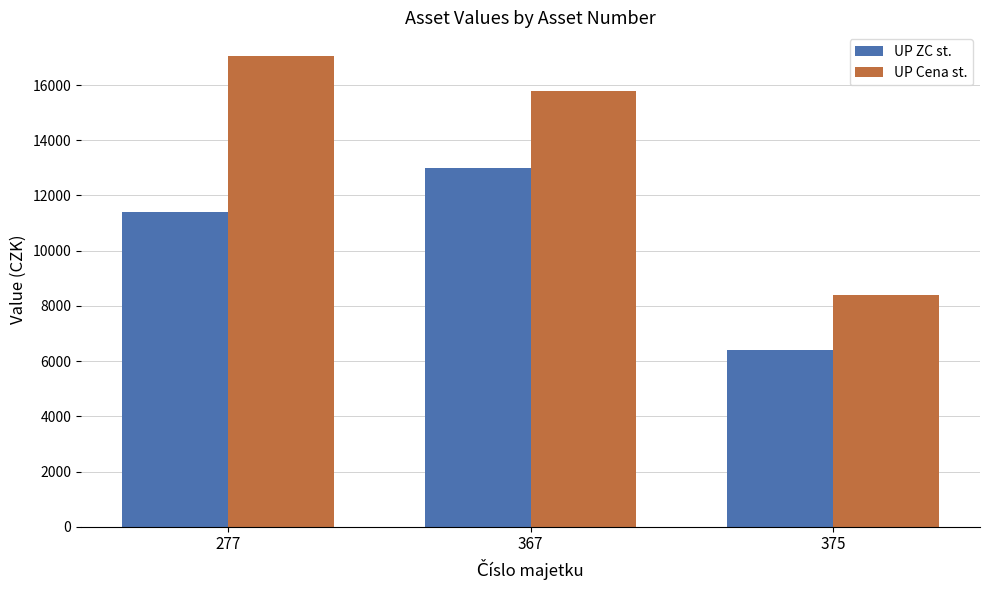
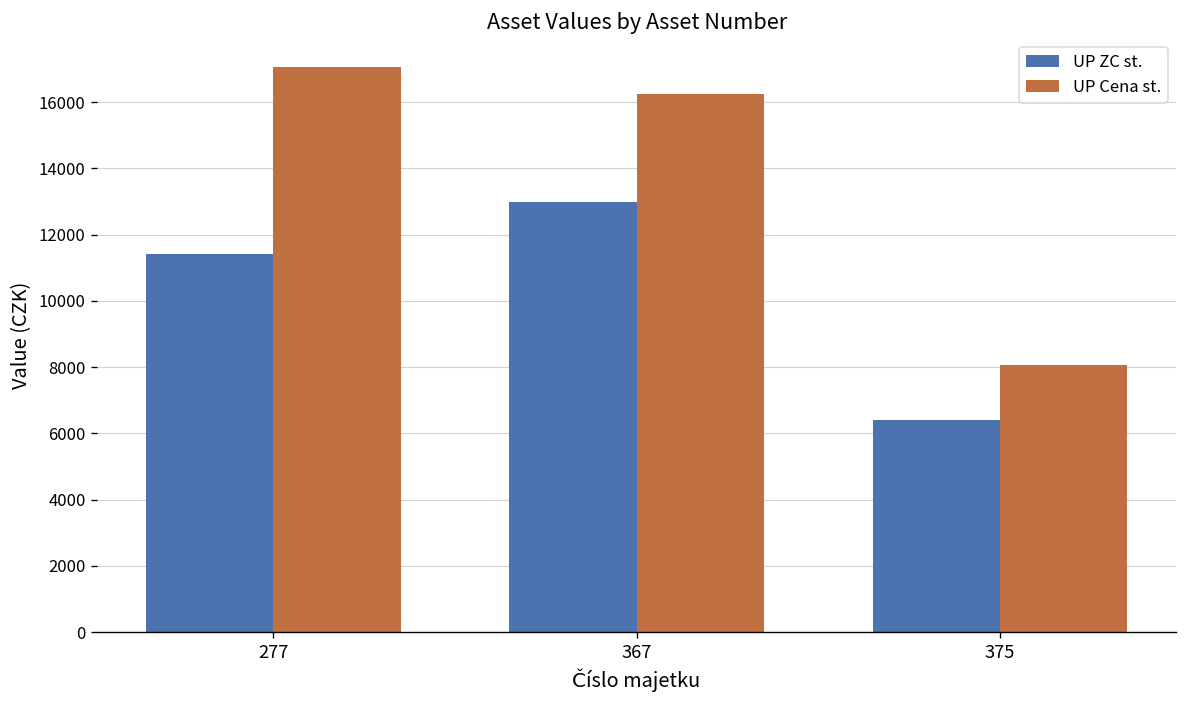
  {
    "UP ZC st.": {
      "277": 11400,
      "367": 13000,
      "375": 6400
    },
    "UP Cena st.": {
      "277": 17100,
-     "367": 15800,
-     "375": 8400
+     "367": 16200,
+     "375": 8100
    }
  }
